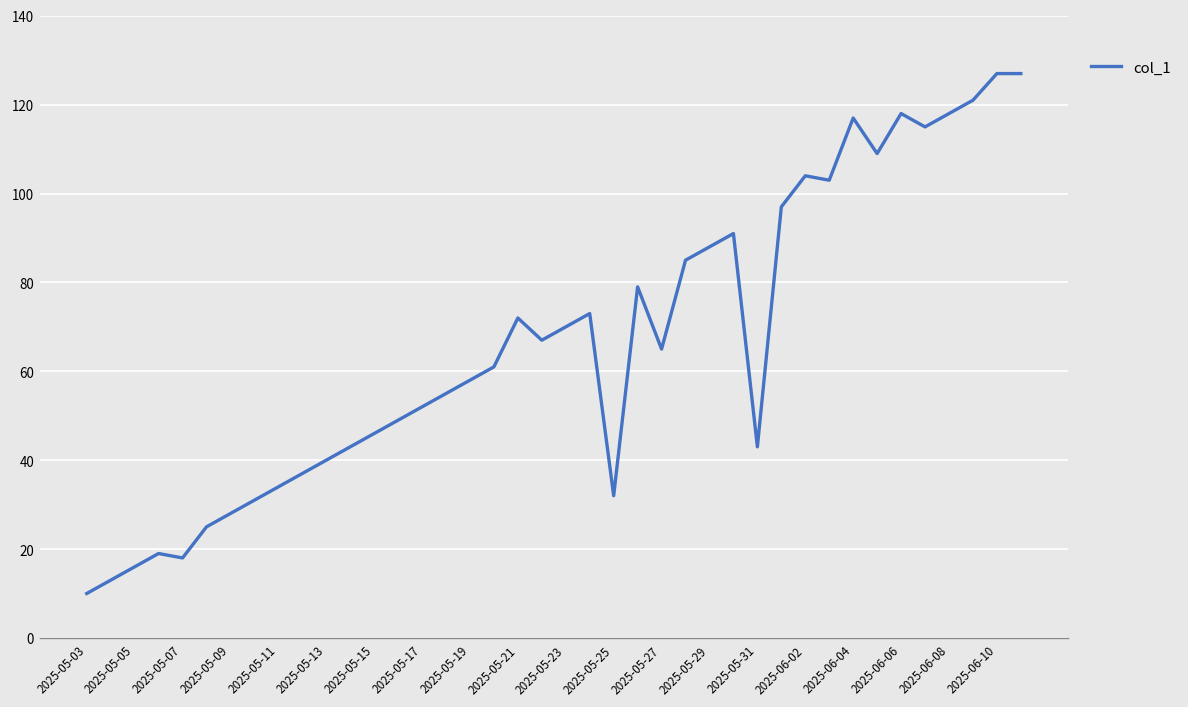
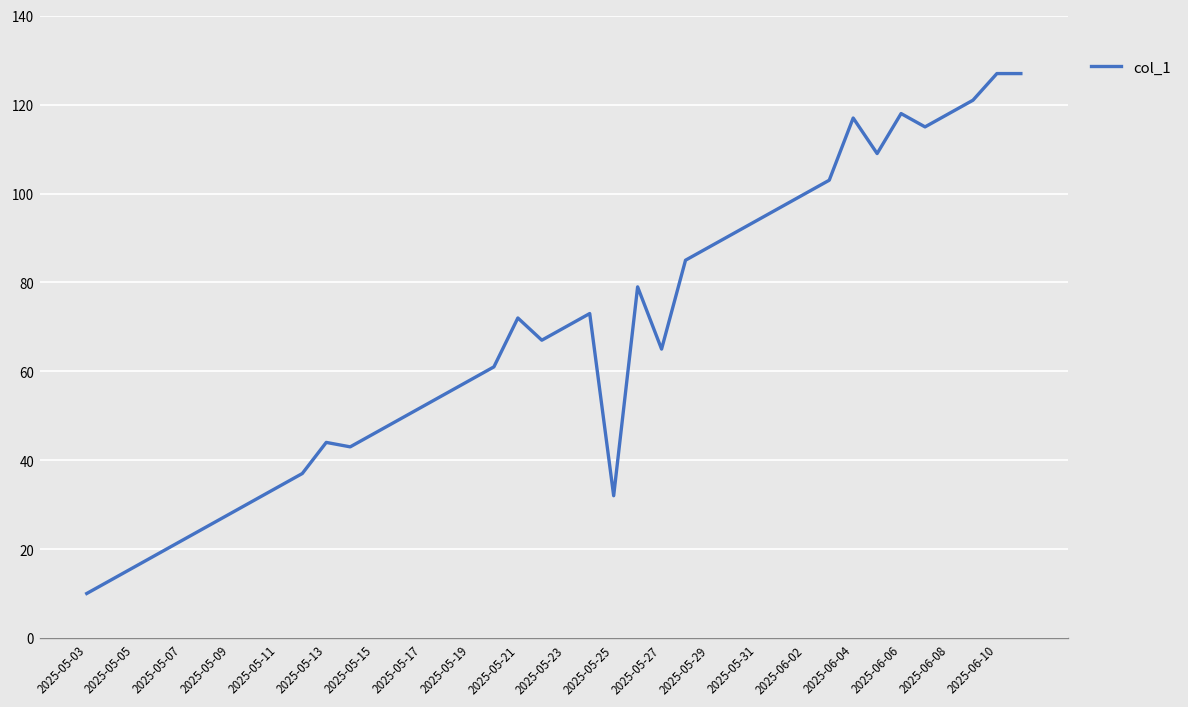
  {
    "2025-05-03": 10,
    "2025-05-05": 16,
-   "2025-05-07": 18,
+   "2025-05-07": 22,
    "2025-05-09": 28,
    "2025-05-11": 34,
-   "2025-05-13": 40,
+   "2025-05-13": 44,
    "2025-05-15": 46,
    "2025-05-17": 52,
    "2025-05-19": 58,
    "2025-05-21": 72,
    "2025-05-23": 70,
    "2025-05-25": 32,
    "2025-05-27": 65,
    "2025-05-29": 88,
-   "2025-05-31": 43,
-   "2025-06-02": 104,
+   "2025-05-31": 94,
+   "2025-06-02": 100,
    "2025-06-04": 117,
    "2025-06-06": 118,
    "2025-06-08": 118,
    "2025-06-10": 127
  }
